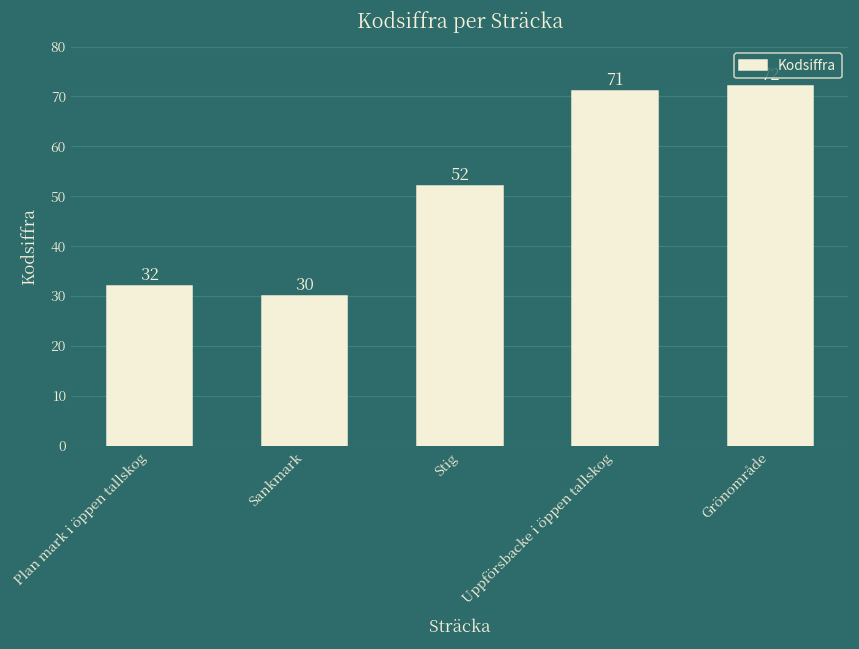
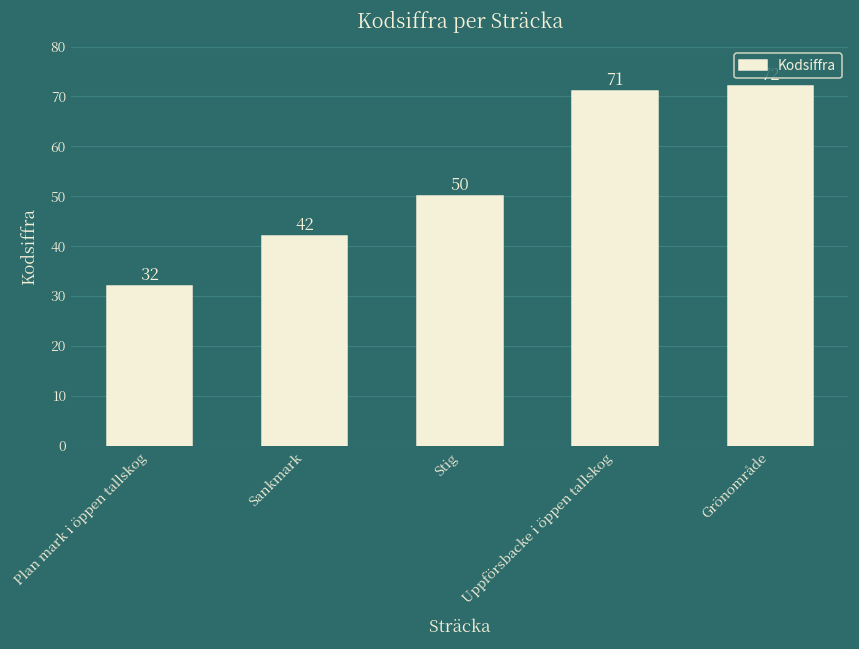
  {
    "Plan mark i öppen tallskog": 32,
-   "Sankmark": 30,
-   "Stig": 52,
+   "Sankmark": 42,
+   "Stig": 50,
    "Uppförsbacke i öppen tallskog": 71
  }
